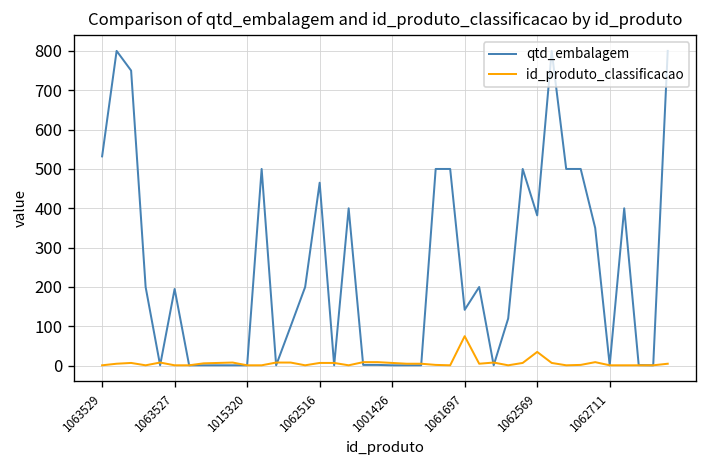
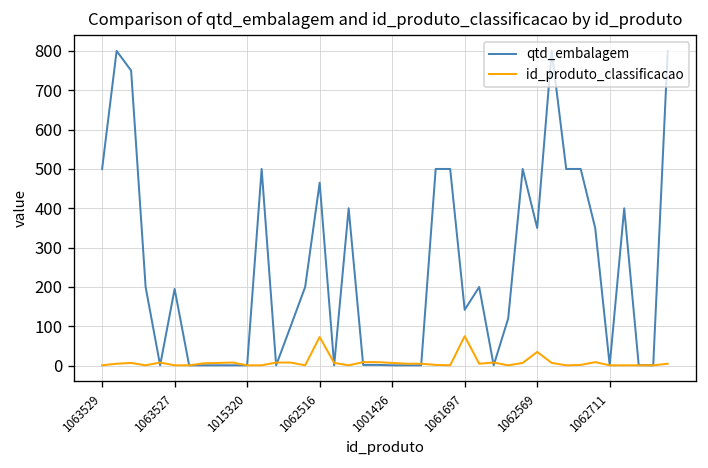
  {
    "qtd_embalagem": {
-     "1063529": 530,
+     "1063529": 500,
      "1063527": 200,
      "1062516": 470,
      "1061697": 140,
-     "1062569": 380
+     "1062569": 350
    },
    "id_produto_classificacao": {
      "1063529": 0,
      "1063527": 0,
-     "1062516": 10,
+     "1062516": 70,
      "1061697": 80,
      "1062569": 40
    }
  }
